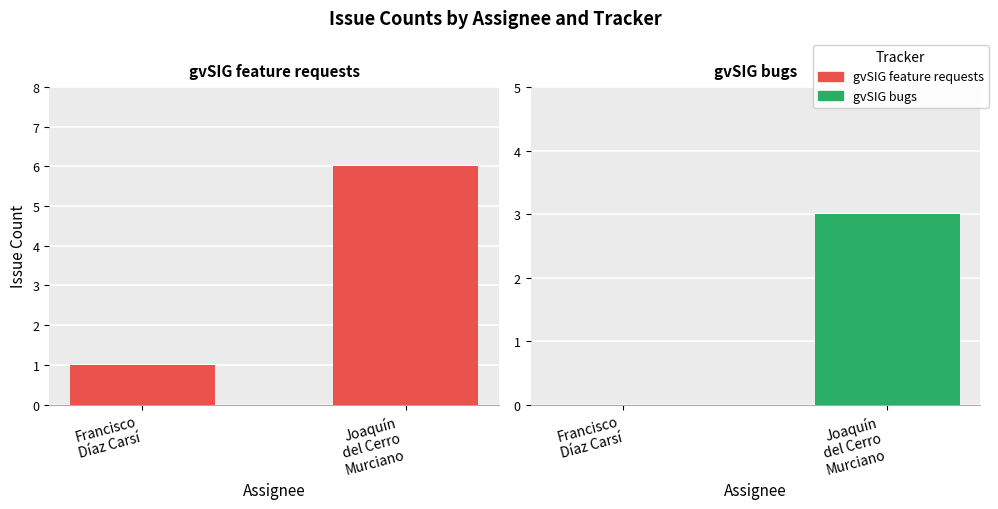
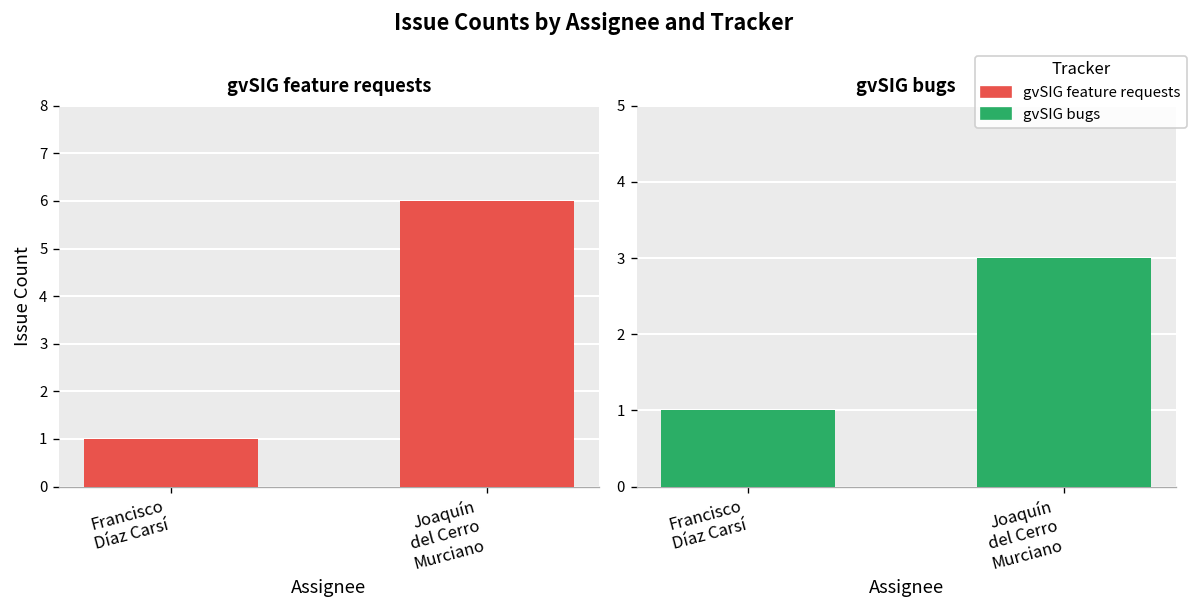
  {
    "gvSIG feature requests": {
      "Francisco Díaz Carsí": 1.0,
      "Joaquín del Cerro Murciano": 6.0
    },
    "gvSIG bugs": {
-     "Francisco Díaz Carsí": 0,
+     "Francisco Díaz Carsí": 1,
      "Joaquín del Cerro Murciano": 3
    }
  }
